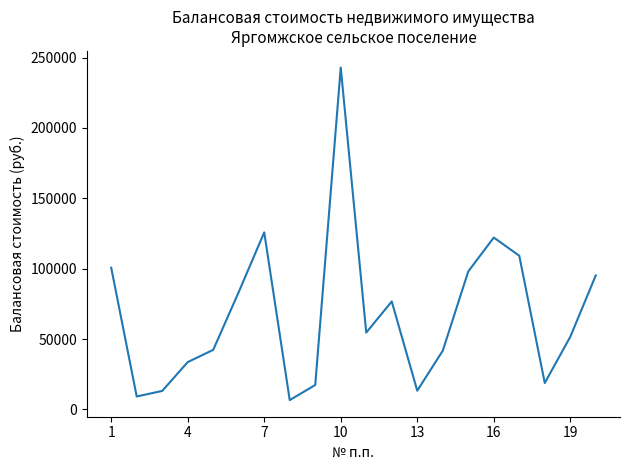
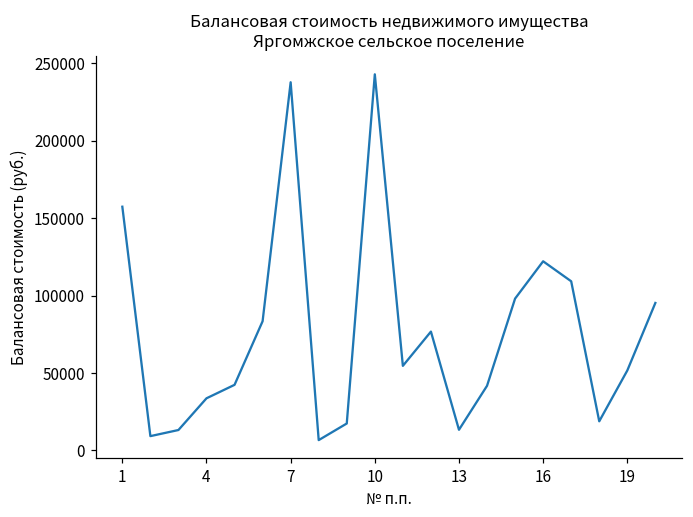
  {
-   "1": 101000,
+   "1": 157000,
    "4": 34000,
-   "7": 126000,
+   "7": 238000,
    "10": 243000,
    "13": 13000,
    "16": 122000,
    "19": 52000
  }
